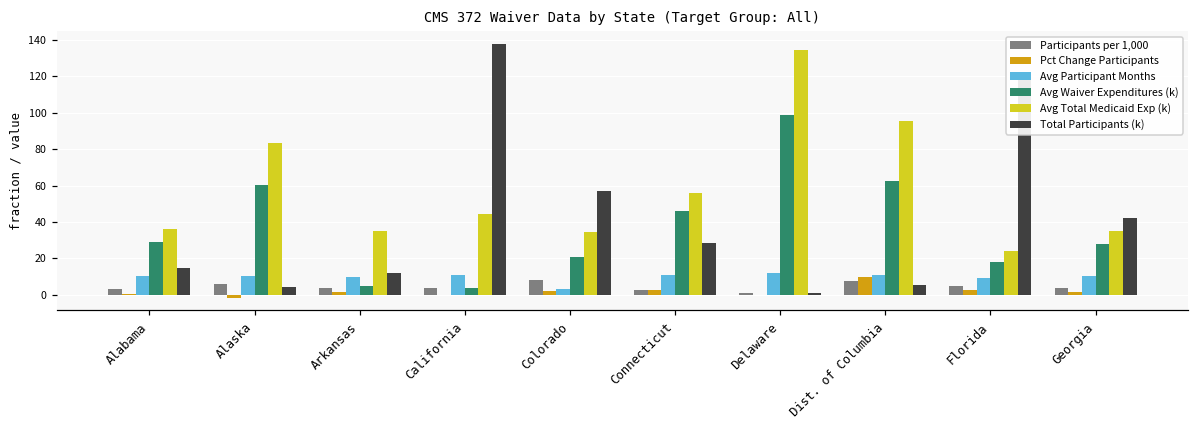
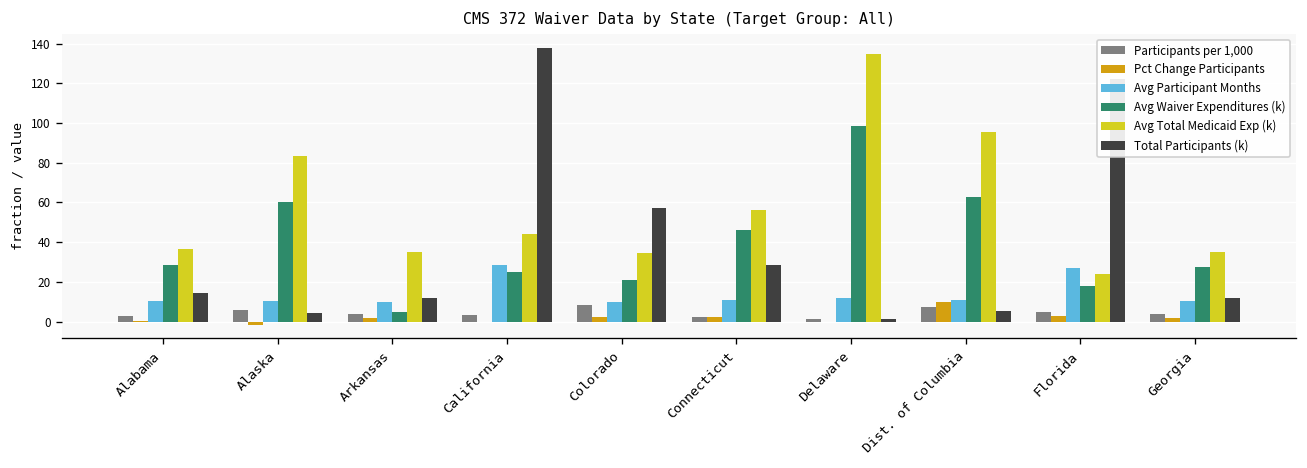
  {
    "Participants per 1,000": {
      "Alabama": 3,
      "Alaska": 6,
      "Arkansas": 4,
      "California": 3,
      "Colorado": 8,
      "Connecticut": 3,
      "Dist. of Columbia": 7,
      "Florida": 5,
      "Georgia": 4
    },
    "Avg Participant Months": {
      "Alabama": 10,
      "Alaska": 10,
      "Arkansas": 10,
-     "California": 11,
-     "Colorado": 3,
+     "California": 29,
+     "Colorado": 10,
      "Connecticut": 11,
      "Delaware": 12,
      "Dist. of Columbia": 11,
-     "Florida": 9,
+     "Florida": 27,
      "Georgia": 10
    },
    "Avg Waiver Expenditures (k)": {
      "Alabama": 29,
      "Alaska": 60,
      "Arkansas": 5,
-     "California": 4,
+     "California": 25,
      "Colorado": 21,
      "Connecticut": 46,
      "Delaware": 99,
      "Dist. of Columbia": 63,
      "Florida": 18,
      "Georgia": 28
    },
    "Total Participants (k)": {
      "Alabama": 15,
      "Alaska": 4,
      "Arkansas": 12,
      "California": 138,
      "Colorado": 57,
      "Connecticut": 29,
      "Dist. of Columbia": 5,
-     "Georgia": 42
+     "Georgia": 12
    }
  }
